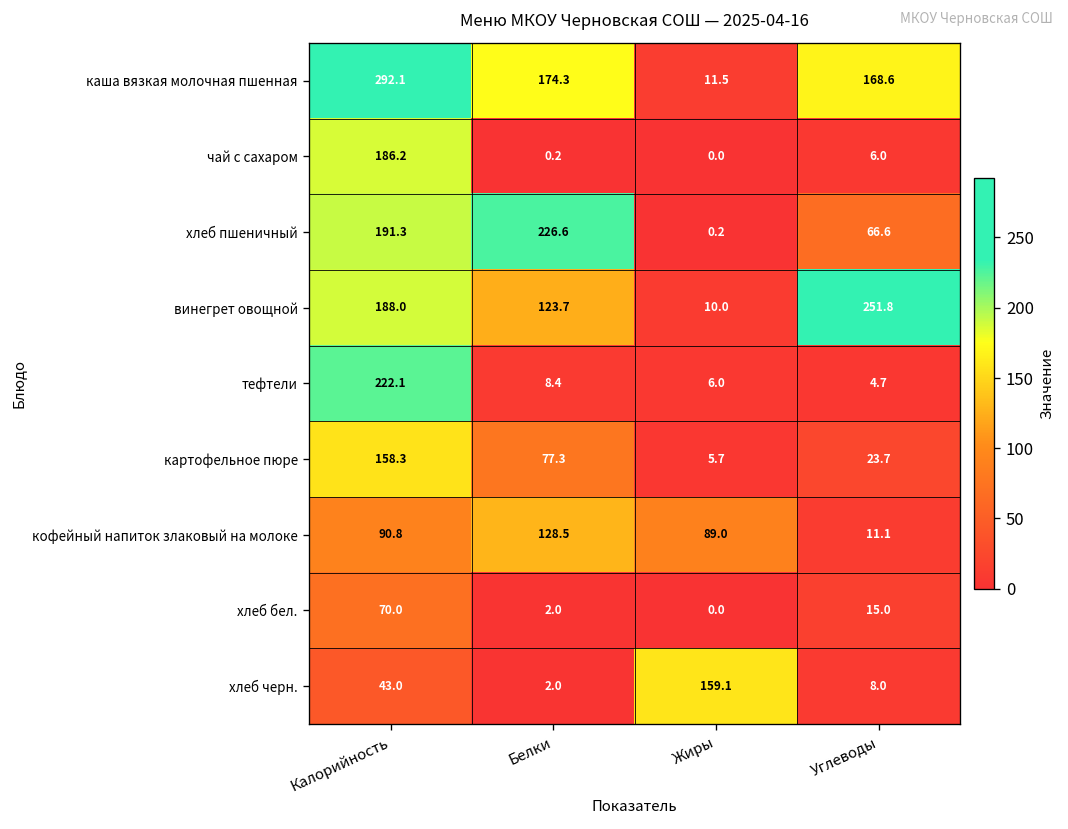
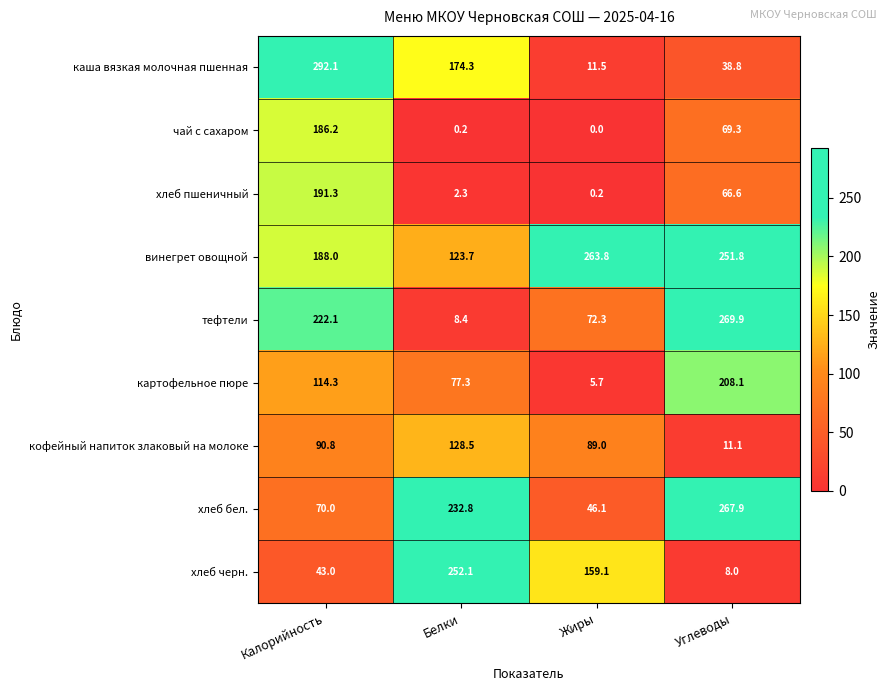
  {
    "каша вязкая молочная пшенная": {
      "Калорийность": 292.1,
      "Белки": 174.3,
      "Жиры": 11.5,
-     "Углеводы": 168.6
+     "Углеводы": 38.8
    },
    "чай с сахаром": {
      "Калорийность": 186.2,
      "Белки": 0.2,
      "Жиры": 0.0,
-     "Углеводы": 6.0
+     "Углеводы": 69.3
    },
    "хлеб пшеничный": {
      "Калорийность": 191.3,
-     "Белки": 226.6,
+     "Белки": 2.3,
      "Жиры": 0.2,
      "Углеводы": 66.6
    },
    "винегрет овощной": {
      "Калорийность": 188.0,
      "Белки": 123.7,
-     "Жиры": 10.0,
+     "Жиры": 263.8,
      "Углеводы": 251.8
    },
    "тефтели": {
      "Калорийность": 222.1,
      "Белки": 8.4,
-     "Жиры": 6.0,
-     "Углеводы": 4.7
+     "Жиры": 72.3,
+     "Углеводы": 269.9
    },
    "картофельное пюре": {
-     "Калорийность": 158.3,
+     "Калорийность": 114.3,
      "Белки": 77.3,
      "Жиры": 5.7,
-     "Углеводы": 23.7
+     "Углеводы": 208.1
    },
    "кофейный напиток злаковый на молоке": {
      "Калорийность": 90.8,
      "Белки": 128.5,
      "Жиры": 89.0,
      "Углеводы": 11.1
    },
    "хлеб бел.": {
      "Калорийность": 70.0,
-     "Белки": 2.0,
-     "Жиры": 0.0,
-     "Углеводы": 15.0
+     "Белки": 232.8,
+     "Жиры": 46.1,
+     "Углеводы": 267.9
    },
    "хлеб черн.": {
      "Калорийность": 43.0,
-     "Белки": 2.0,
+     "Белки": 252.1,
      "Жиры": 159.1,
      "Углеводы": 8.0
    }
  }
